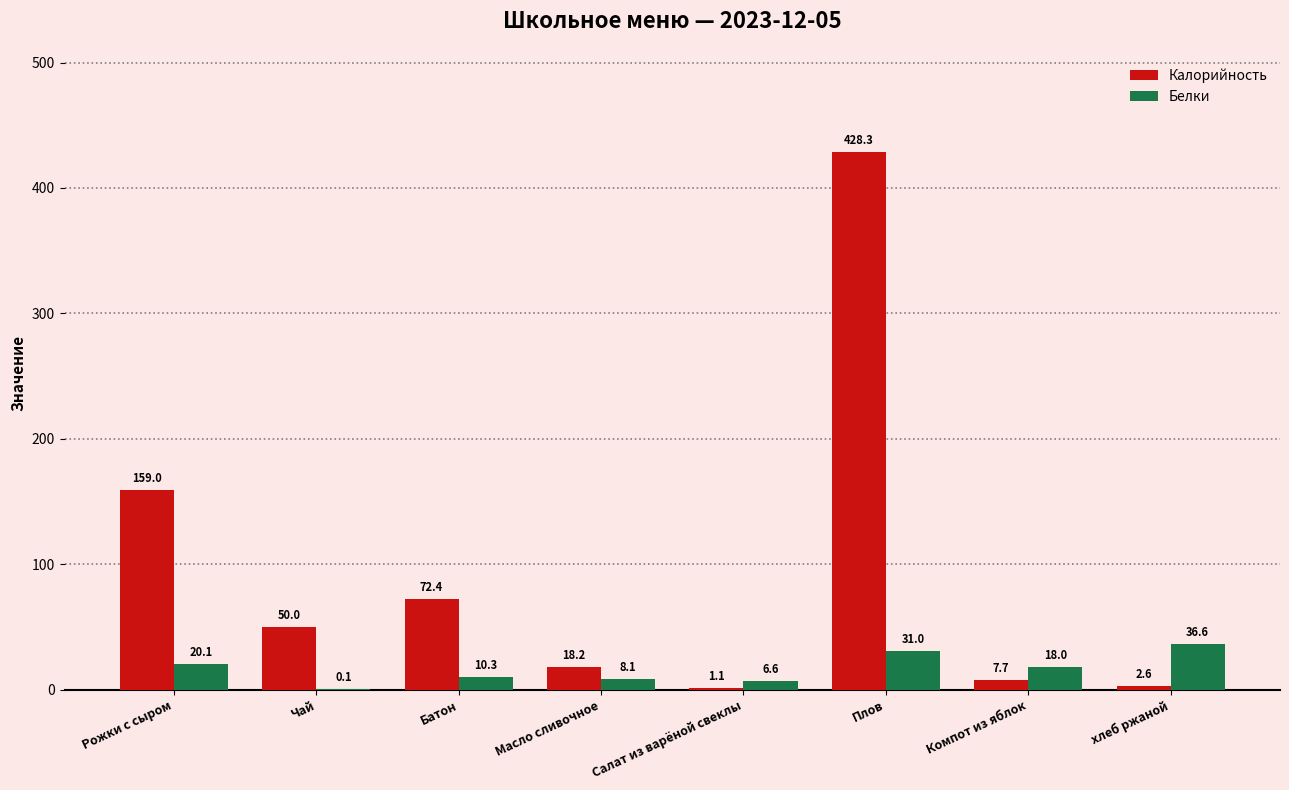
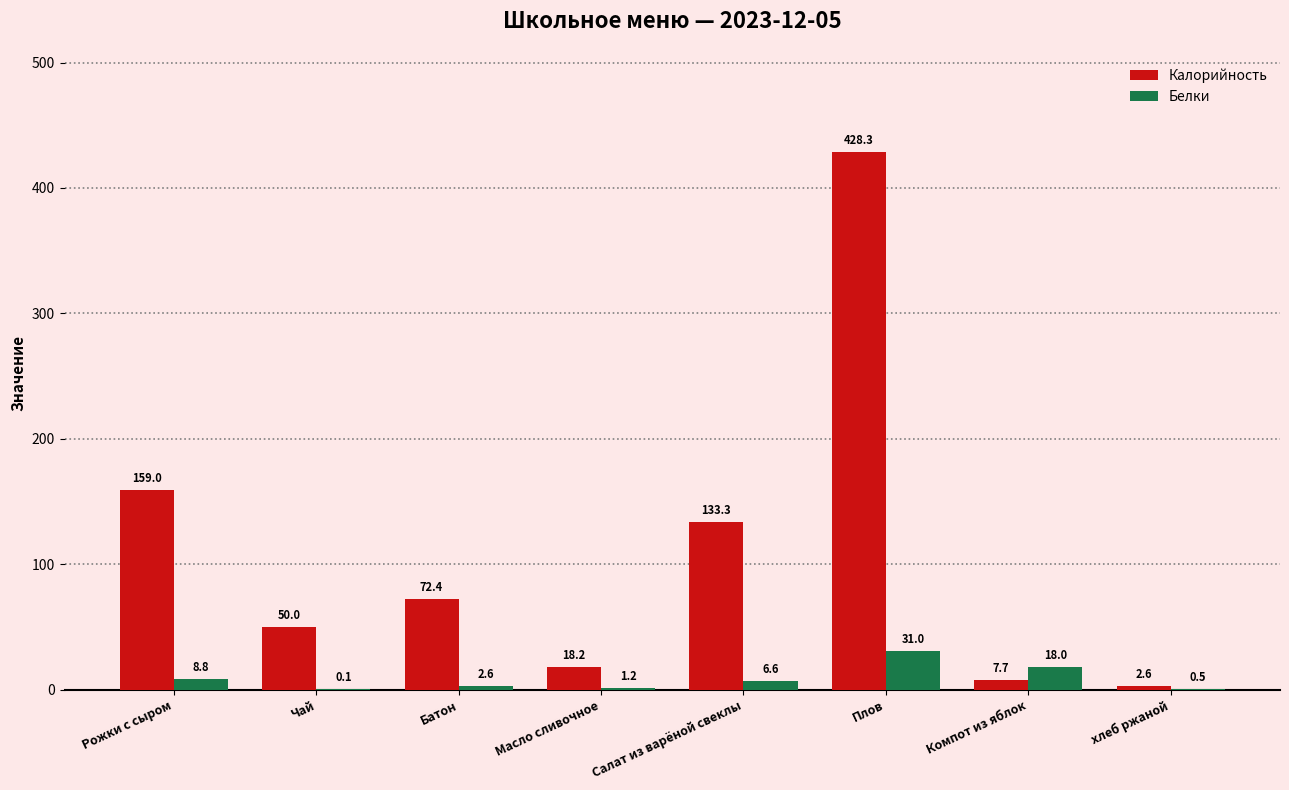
  {
    "Калорийность": {
      "Рожки с сыром": 159.0,
      "Чай": 50.0,
      "Батон": 72.4,
      "Масло сливочное": 18.2,
-     "Салат из варёной свеклы": 1.1,
+     "Салат из варёной свеклы": 133.3,
      "Плов": 428.3,
      "Компот из яблок": 7.7,
      "хлеб ржаной": 2.6
    },
    "Белки": {
-     "Рожки с сыром": 20.1,
+     "Рожки с сыром": 8.8,
      "Чай": 0.1,
-     "Батон": 10.3,
-     "Масло сливочное": 8.1,
+     "Батон": 2.6,
+     "Масло сливочное": 1.2,
      "Салат из варёной свеклы": 6.6,
      "Плов": 31.0,
      "Компот из яблок": 18.0,
-     "хлеб ржаной": 36.6
+     "хлеб ржаной": 0.5
    }
  }
